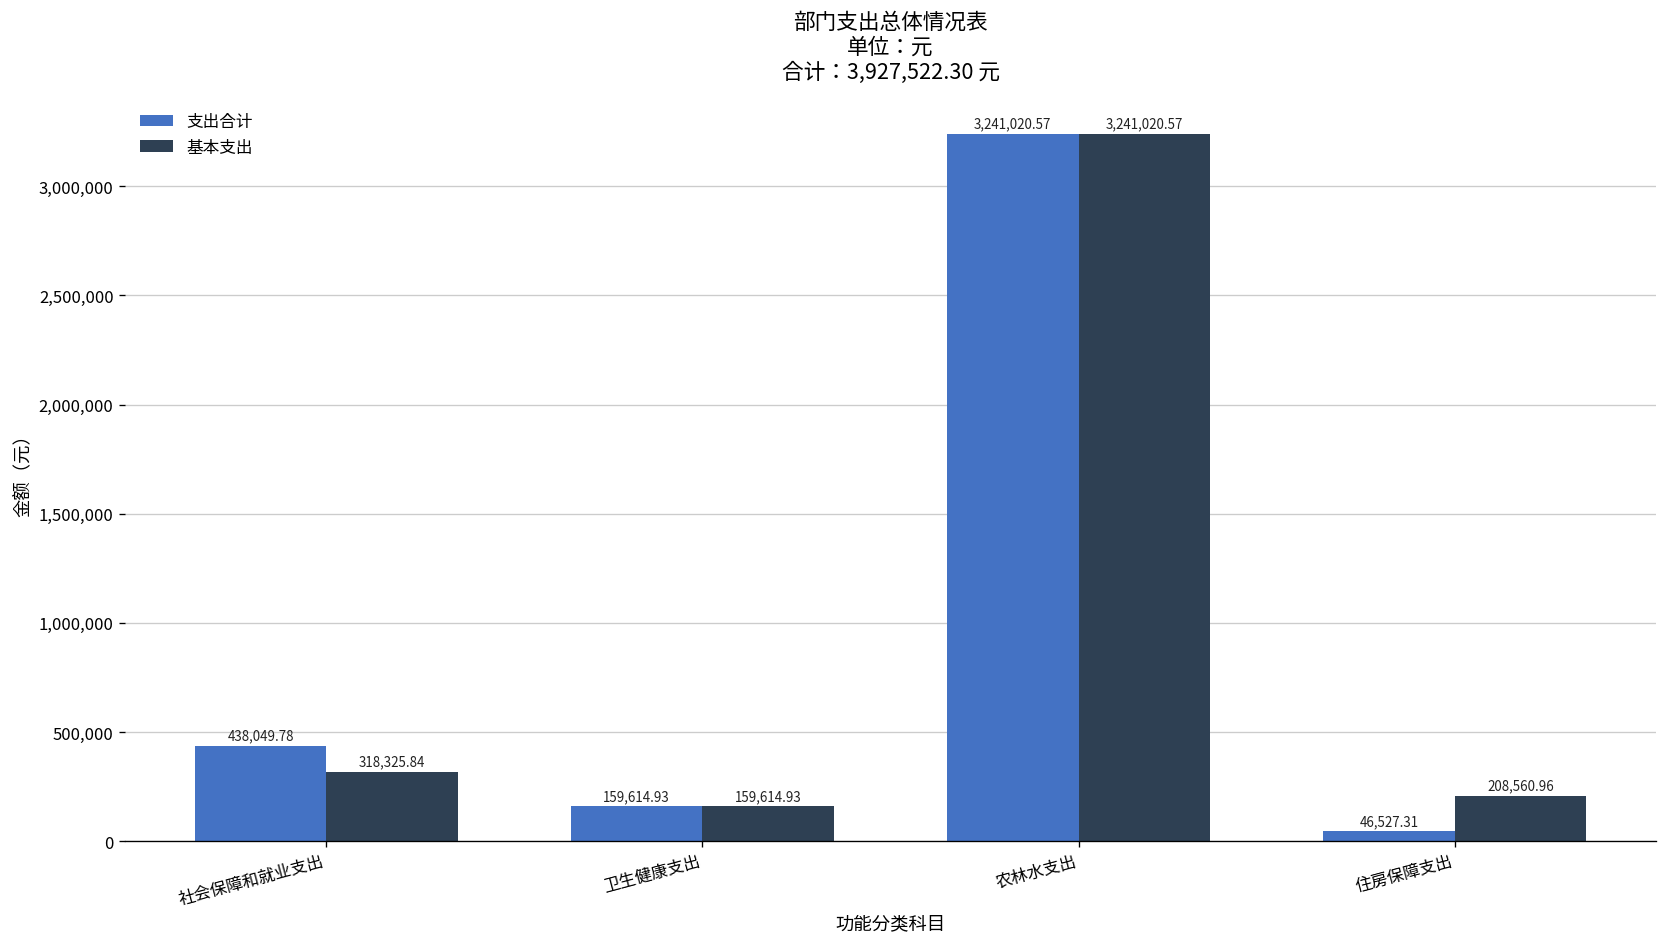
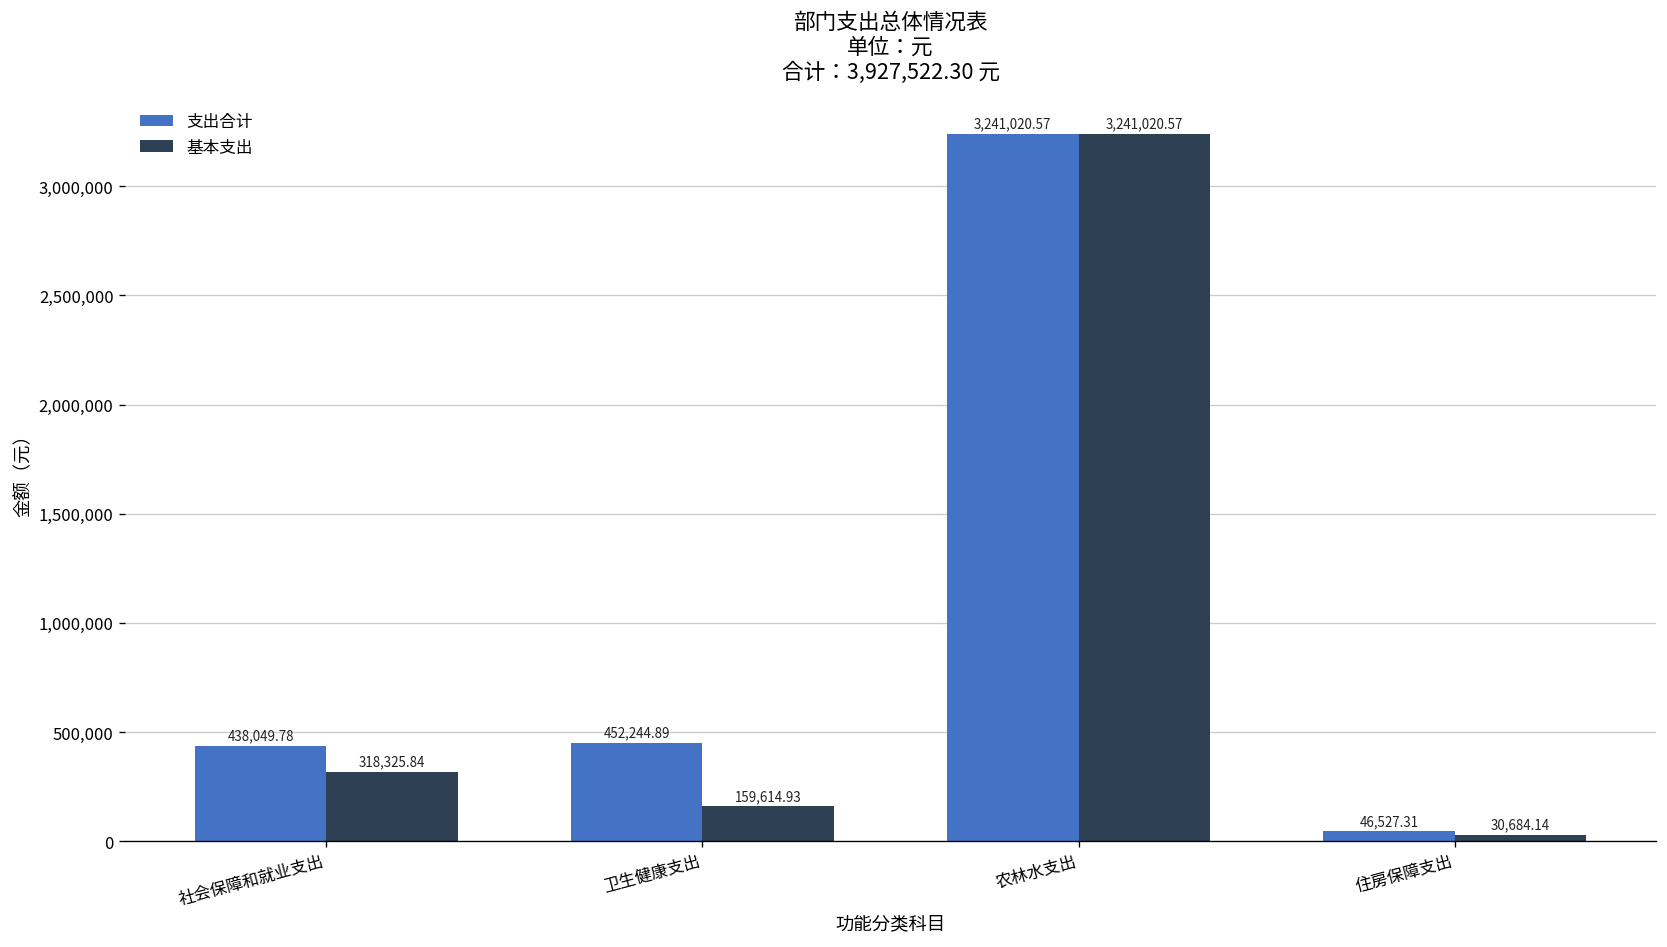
  {
    "支出合计": {
      "社会保障和就业支出": "438,049.78",
-     "卫生健康支出": "159,614.93",
+     "卫生健康支出": "452,244.89",
      "农林水支出": "3,241,020.57",
      "住房保障支出": "46,527.31"
    },
    "基本支出": {
      "社会保障和就业支出": "318,325.84",
      "卫生健康支出": "159,614.93",
      "农林水支出": "3,241,020.57",
-     "住房保障支出": "208,560.96"
+     "住房保障支出": "30,684.14"
    }
  }
